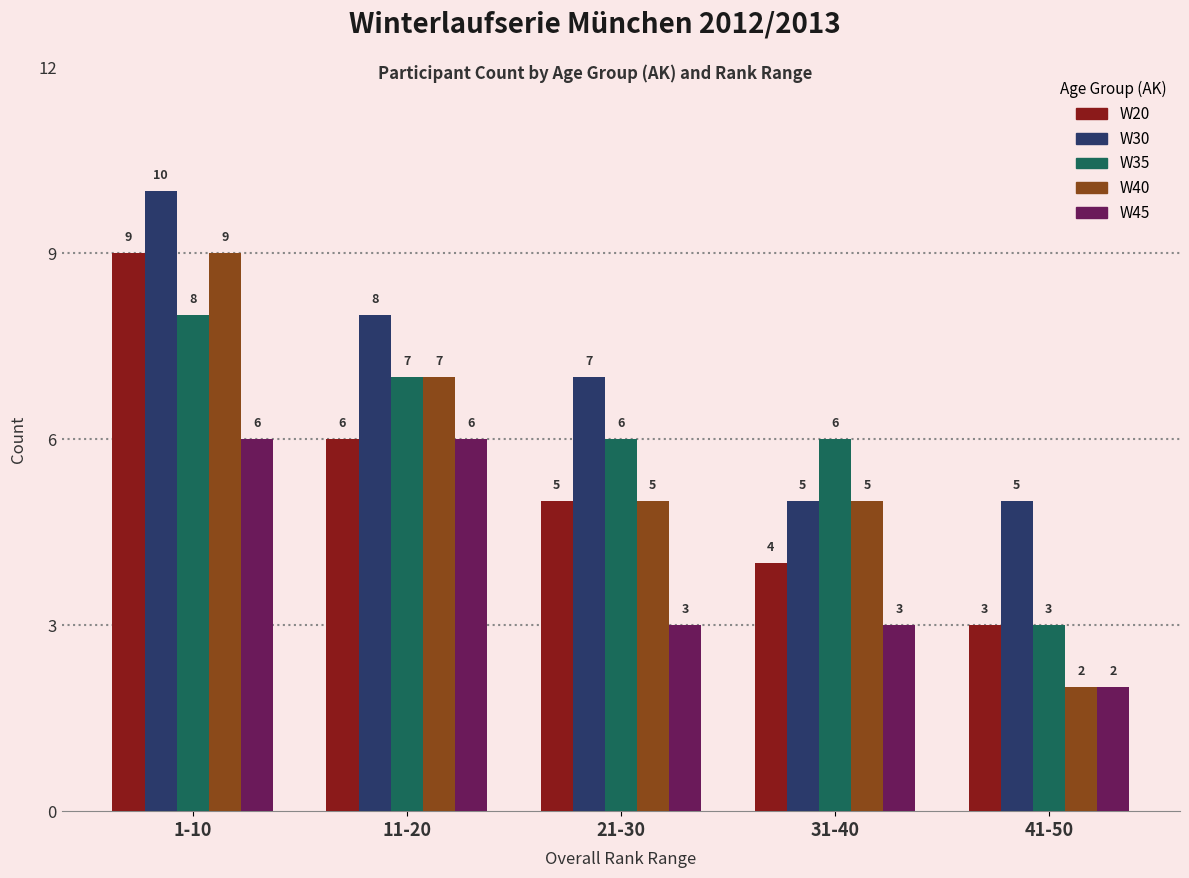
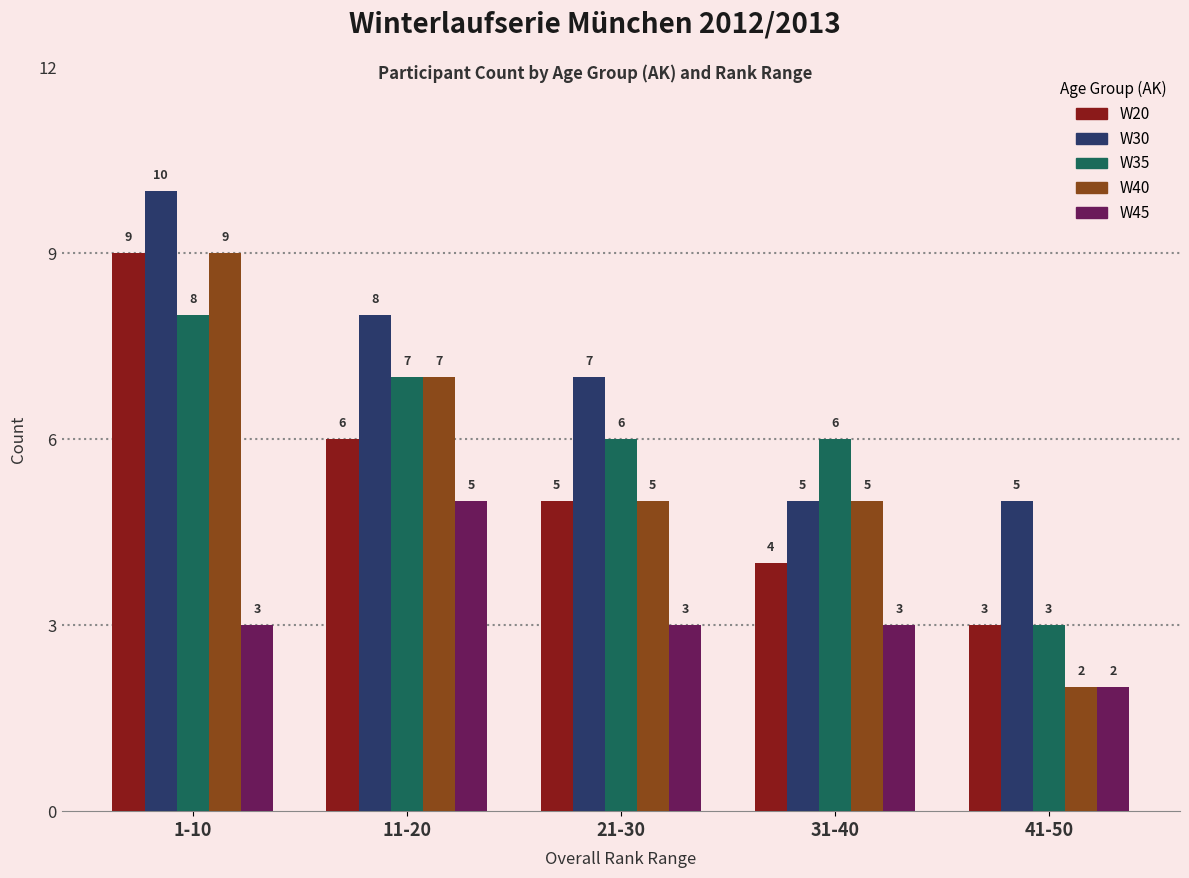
  {
    "W45": {
-     "1-10": 6,
-     "11-20": 6,
+     "1-10": 3,
+     "11-20": 5,
      "21-30": 3,
      "31-40": 3,
      "41-50": 2
    }
  }
